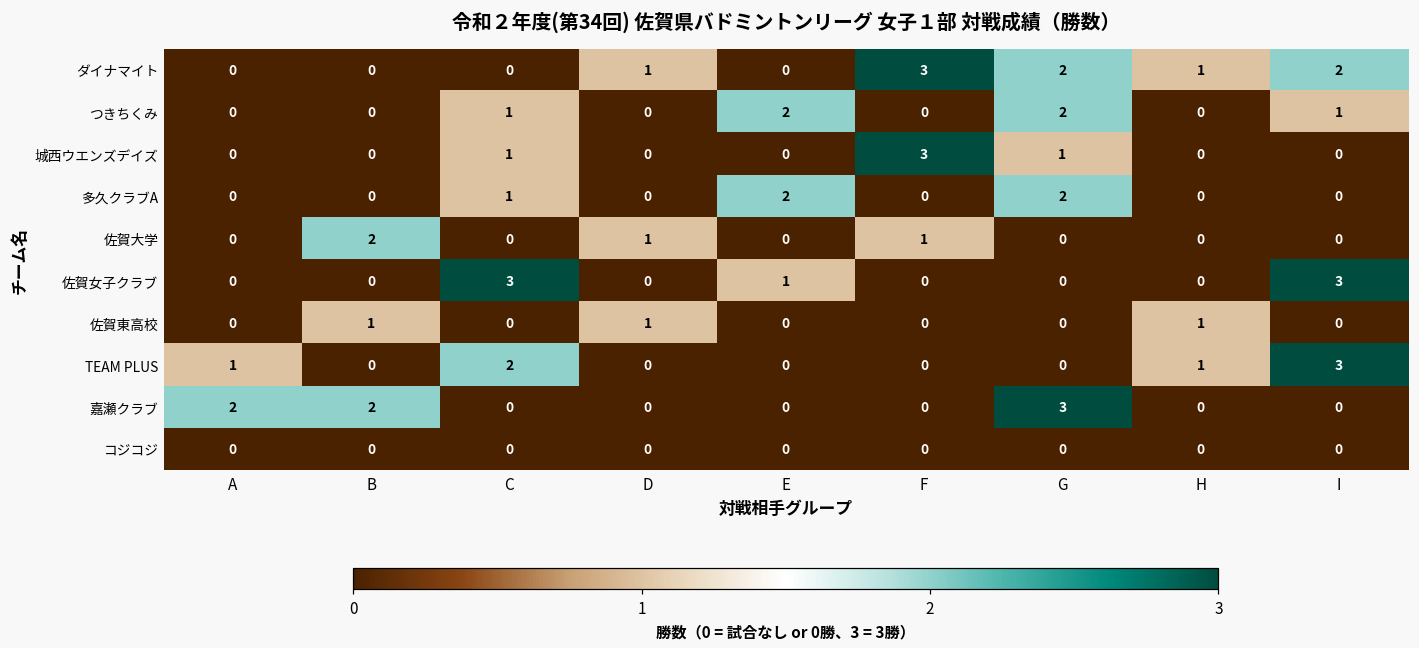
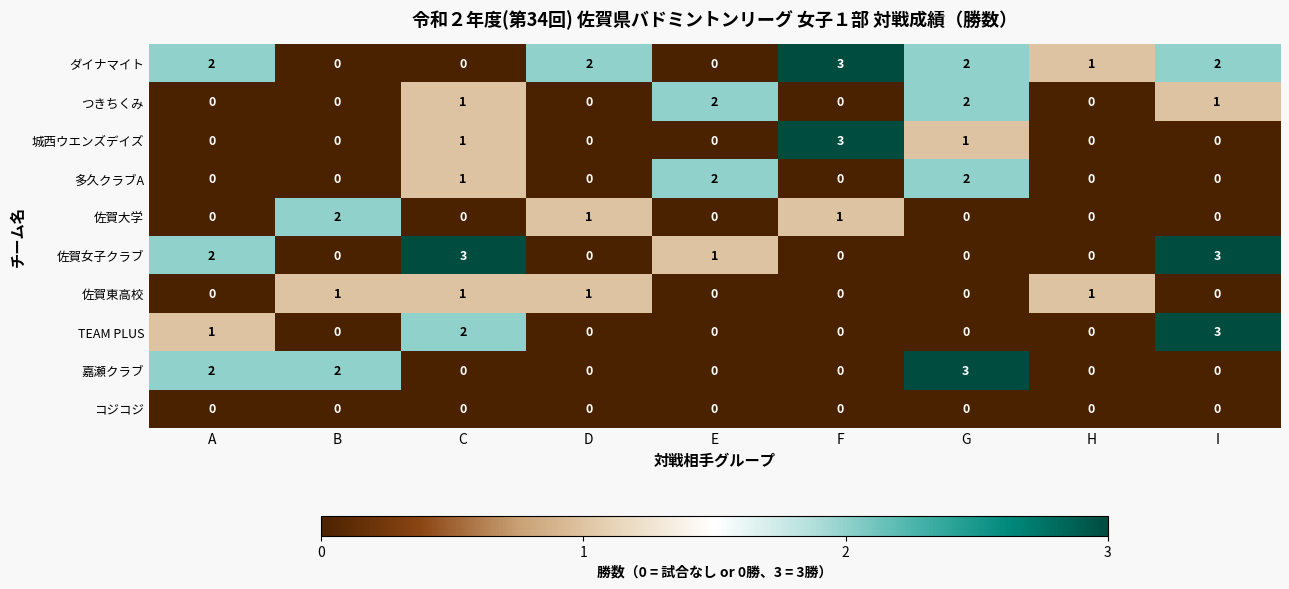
  {
    "ダイナマイト": {
-     "A": 0,
+     "A": 2,
      "B": 0,
      "C": 0,
-     "D": 1,
+     "D": 2,
      "E": 0,
      "F": 3,
      "G": 2,
      "H": 1,
      "I": 2
    },
    "つきちくみ": {
      "A": 0,
      "B": 0,
      "C": 1,
      "D": 0,
      "E": 2,
      "F": 0,
      "G": 2,
      "H": 0,
      "I": 1
    },
    "城西ウエンズデイズ": {
      "A": 0,
      "B": 0,
      "C": 1,
      "D": 0,
      "E": 0,
      "F": 3,
      "G": 1,
      "H": 0,
      "I": 0
    },
    "多久クラブA": {
      "A": 0,
      "B": 0,
      "C": 1,
      "D": 0,
      "E": 2,
      "F": 0,
      "G": 2,
      "H": 0,
      "I": 0
    },
    "佐賀大学": {
      "A": 0,
      "B": 2,
      "C": 0,
      "D": 1,
      "E": 0,
      "F": 1,
      "G": 0,
      "H": 0,
      "I": 0
    },
    "佐賀女子クラブ": {
-     "A": 0,
+     "A": 2,
      "B": 0,
      "C": 3,
      "D": 0,
      "E": 1,
      "F": 0,
      "G": 0,
      "H": 0,
      "I": 3
    },
    "佐賀東高校": {
      "A": 0,
      "B": 1,
-     "C": 0,
+     "C": 1,
      "D": 1,
      "E": 0,
      "F": 0,
      "G": 0,
      "H": 1,
      "I": 0
    },
    "TEAM PLUS": {
      "A": 1,
      "B": 0,
      "C": 2,
      "D": 0,
      "E": 0,
      "F": 0,
      "G": 0,
-     "H": 1,
+     "H": 0,
      "I": 3
    },
    "嘉瀬クラブ": {
      "A": 2,
      "B": 2,
      "C": 0,
      "D": 0,
      "E": 0,
      "F": 0,
      "G": 3,
      "H": 0,
      "I": 0
    },
    "コジコジ": {
      "A": 0,
      "B": 0,
      "C": 0,
      "D": 0,
      "E": 0,
      "F": 0,
      "G": 0,
      "H": 0,
      "I": 0
    }
  }
